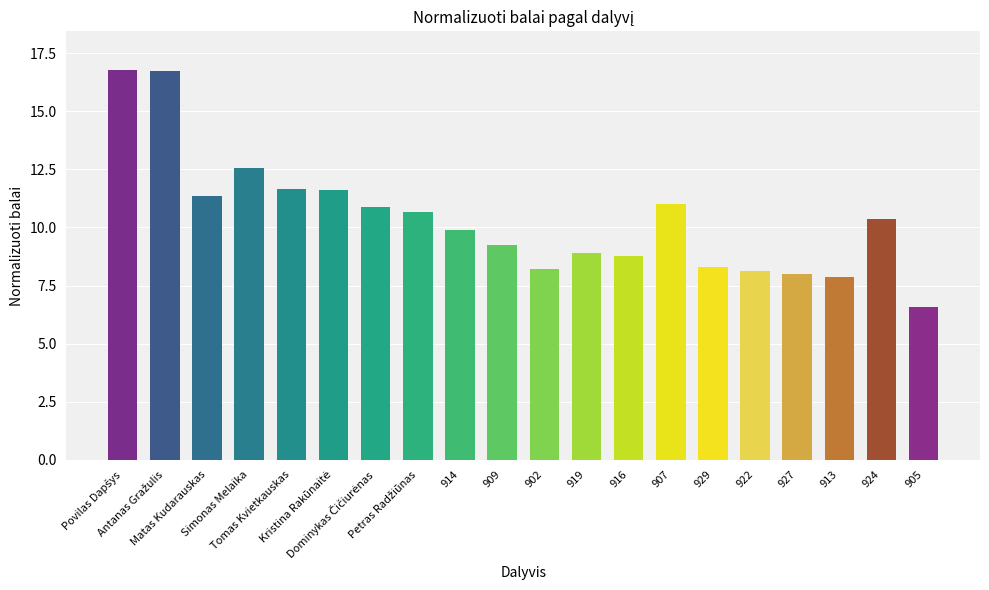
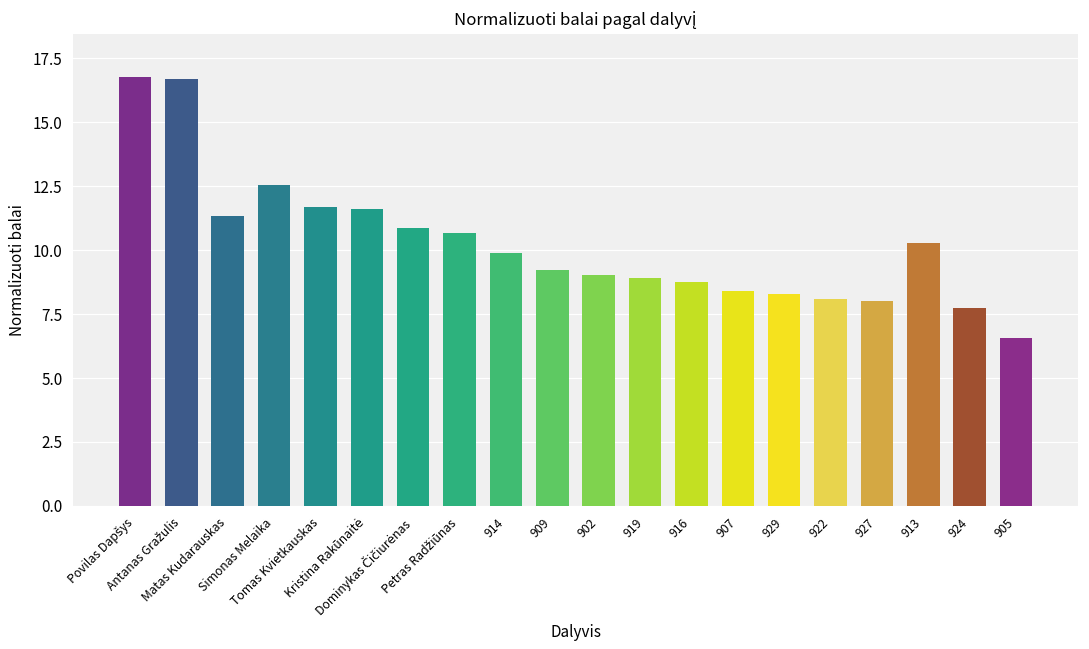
  {
    "Povilas Dapšys": 16.8,
    "Antanas Gražulis": 16.7,
    "Matas Kudarauskas": 11.4,
    "Simonas Melaika": 12.6,
    "Tomas Kvietkauskas": 11.7,
    "Kristina Rakūnaitė": 11.6,
    "Dominykas Čičiurėnas": 10.9,
    "Petras Radžiūnas": 10.7,
    "914": 9.9,
    "909": 9.2,
-   "902": 8.2,
+   "902": 9.0,
    "919": 8.9,
    "916": 8.8,
-   "907": 11.0,
+   "907": 8.4,
    "929": 8.3,
    "922": 8.1,
    "927": 8.0,
-   "913": 7.9,
-   "924": 10.3,
+   "913": 10.3,
+   "924": 7.7,
    "905": 6.6
  }
